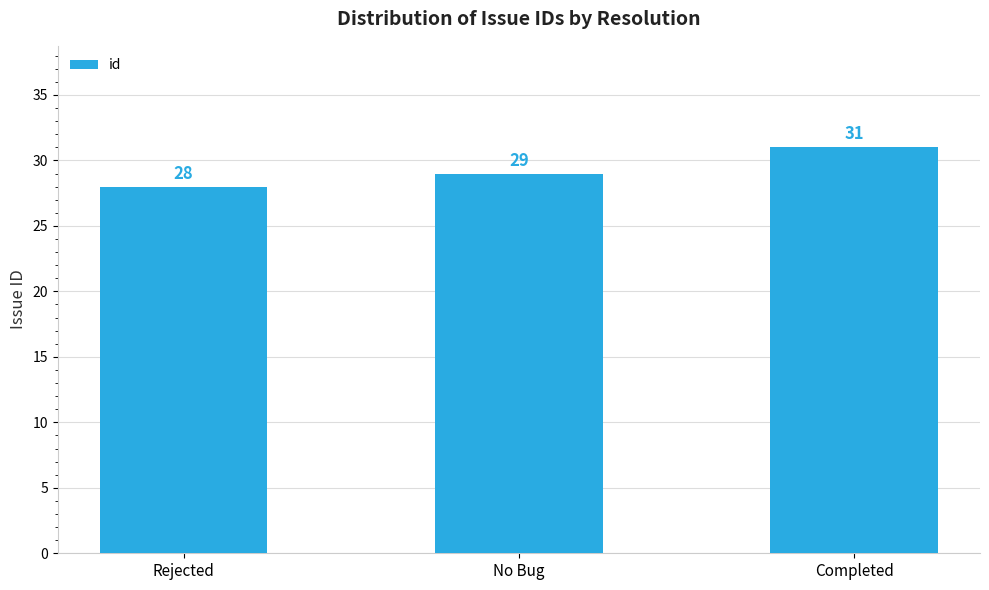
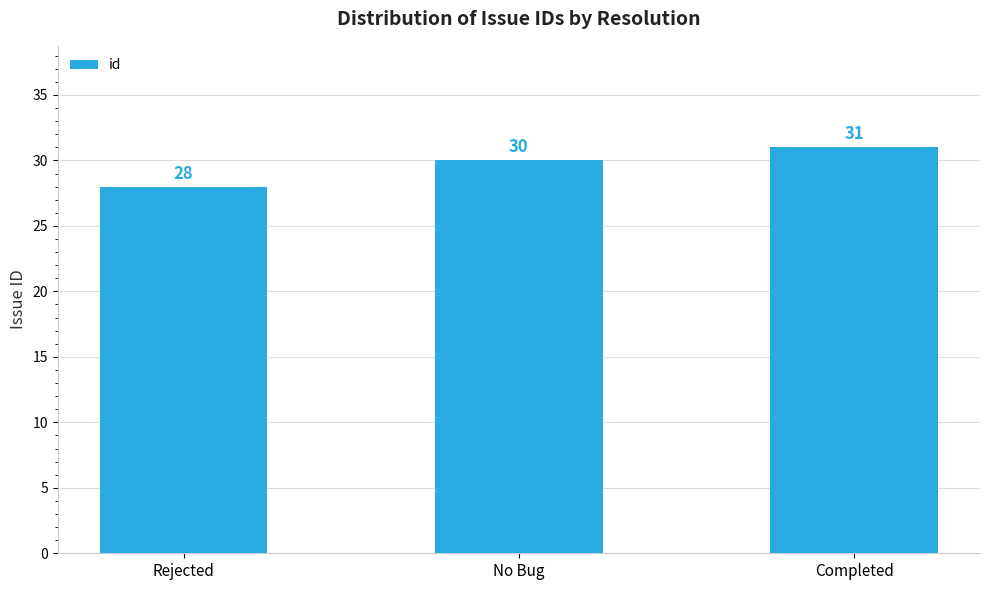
  {
    "Rejected": 28,
-   "No Bug": 29,
+   "No Bug": 30,
    "Completed": 31
  }
